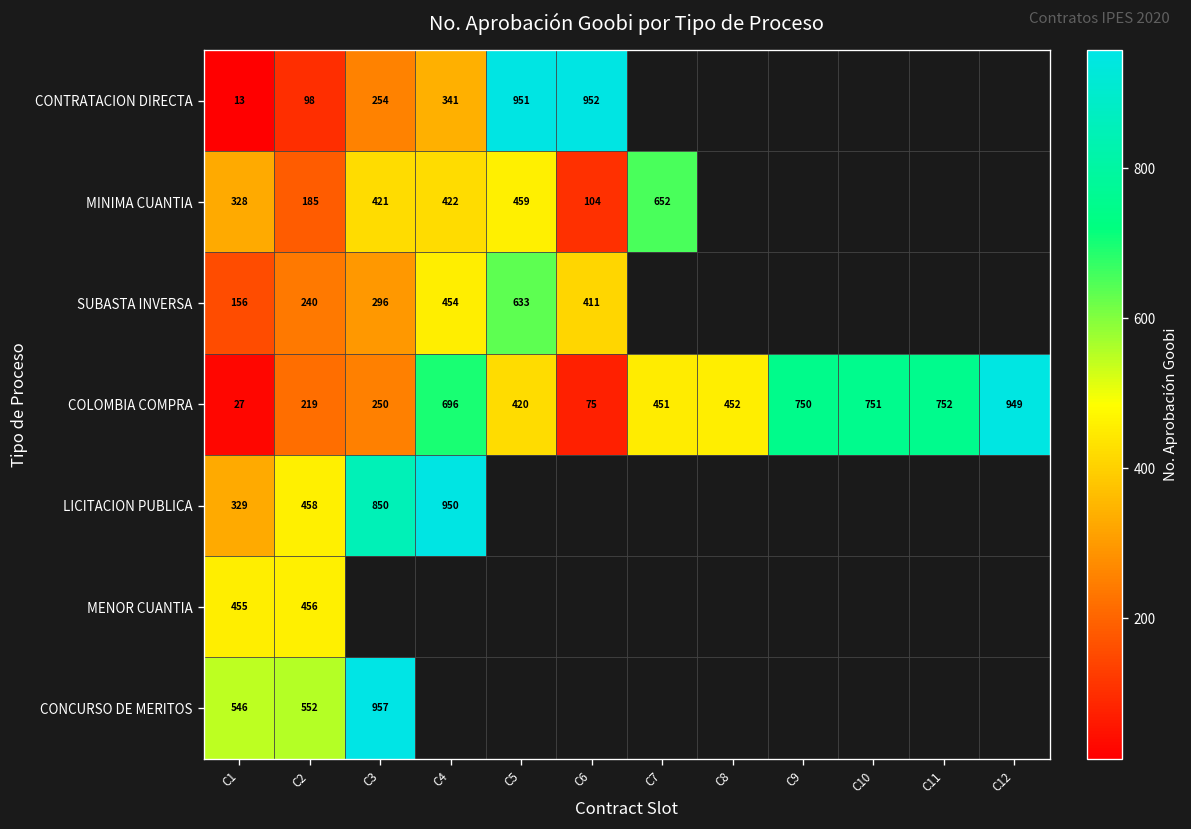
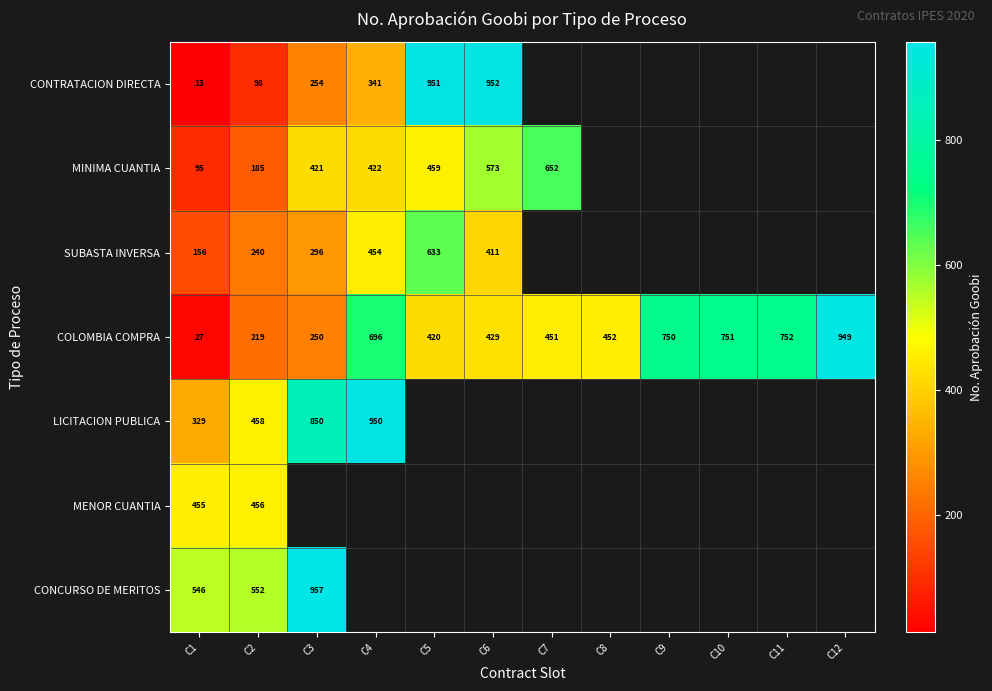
  {
    "CONTRATACION DIRECTA": {
      "C1": 13,
      "C2": 98,
      "C3": 254,
      "C4": 341,
      "C5": 951,
      "C6": 952
    },
    "MINIMA CUANTIA": {
-     "C1": 328,
+     "C1": 95,
      "C2": 185,
      "C3": 421,
      "C4": 422,
      "C5": 459,
-     "C6": 104,
+     "C6": 573,
      "C7": 652
    },
    "SUBASTA INVERSA": {
      "C1": 156,
      "C2": 240,
      "C3": 296,
      "C4": 454,
      "C5": 633,
      "C6": 411
    },
    "COLOMBIA COMPRA": {
      "C1": 27,
      "C2": 219,
      "C3": 250,
      "C4": 696,
      "C5": 420,
-     "C6": 75,
+     "C6": 429,
      "C7": 451,
      "C8": 452,
      "C9": 750,
      "C10": 751,
      "C11": 752,
      "C12": 949
    },
    "LICITACION PUBLICA": {
      "C1": 329,
      "C2": 458,
      "C3": 850,
      "C4": 950
    },
    "MENOR CUANTIA": {
      "C1": 455,
      "C2": 456
    },
    "CONCURSO DE MERITOS": {
      "C1": 546,
      "C2": 552,
      "C3": 957
    }
  }
